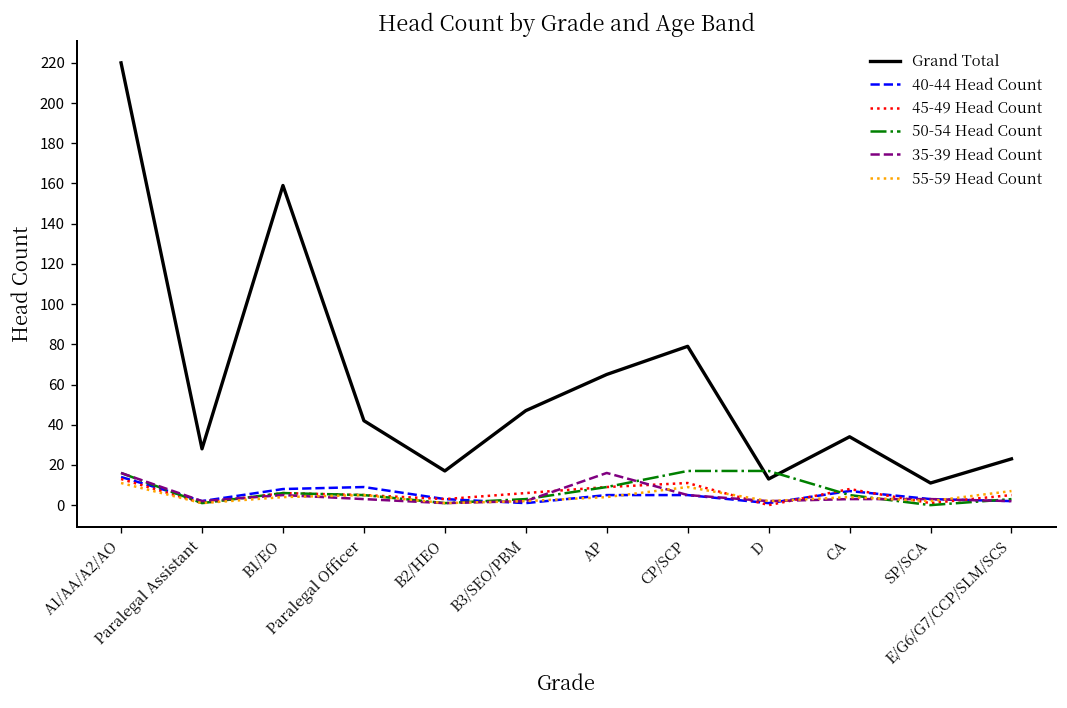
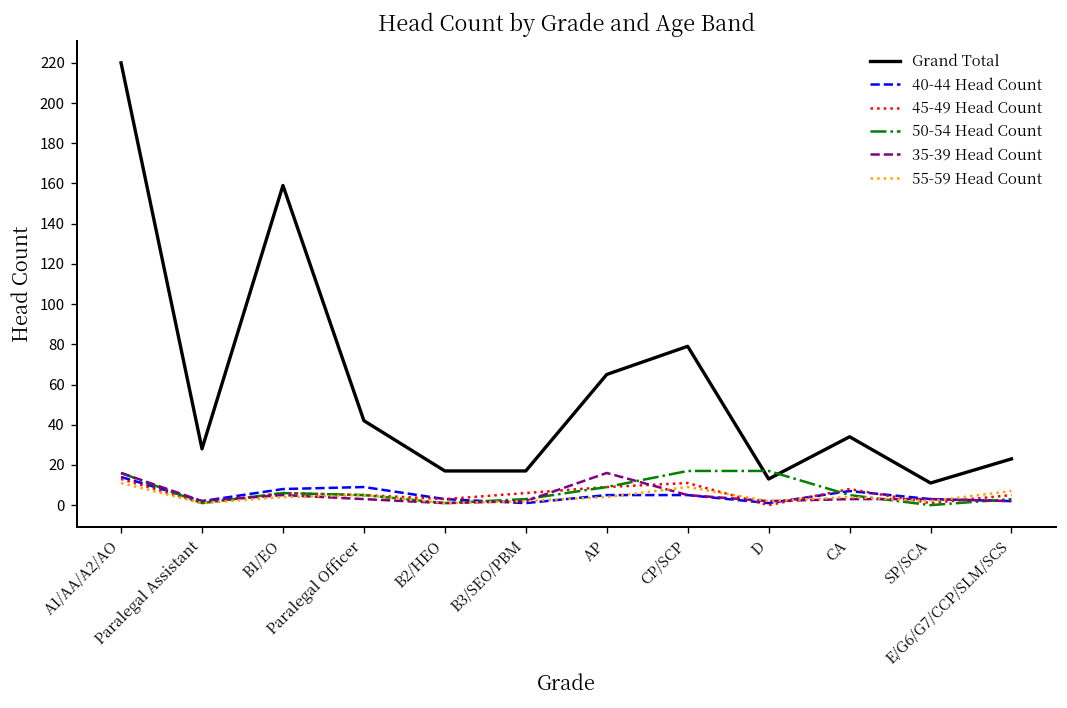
  {
    "Grand Total": {
      "A1/AA/A2/AO": 220,
      "Paralegal Assistant": 28,
      "B1/EO": 159,
      "Paralegal Officer": 42,
      "B2/HEO": 17,
-     "B3/SEO/PBM": 47,
+     "B3/SEO/PBM": 17,
      "AP": 65,
      "CP/SCP": 79,
      "D": 13,
      "CA": 34,
      "SP/SCA": 11,
      "E/G6/G7/CCP/SLM/SCS": 23
    },
    "40-44 Head Count": {
      "B1/EO": 8,
      "Paralegal Officer": 9
    },
    "45-49 Head Count": {
      "B3/SEO/PBM": 6,
      "CP/SCP": 11,
      "E/G6/G7/CCP/SLM/SCS": 5
    },
    "50-54 Head Count": {
      "CP/SCP": 17,
      "D": 17
    },
    "35-39 Head Count": {
      "Paralegal Officer": 3,
      "AP": 16
    },
    "55-59 Head Count": {
      "A1/AA/A2/AO": 11,
      "CP/SCP": 9,
      "E/G6/G7/CCP/SLM/SCS": 7
    }
  }
